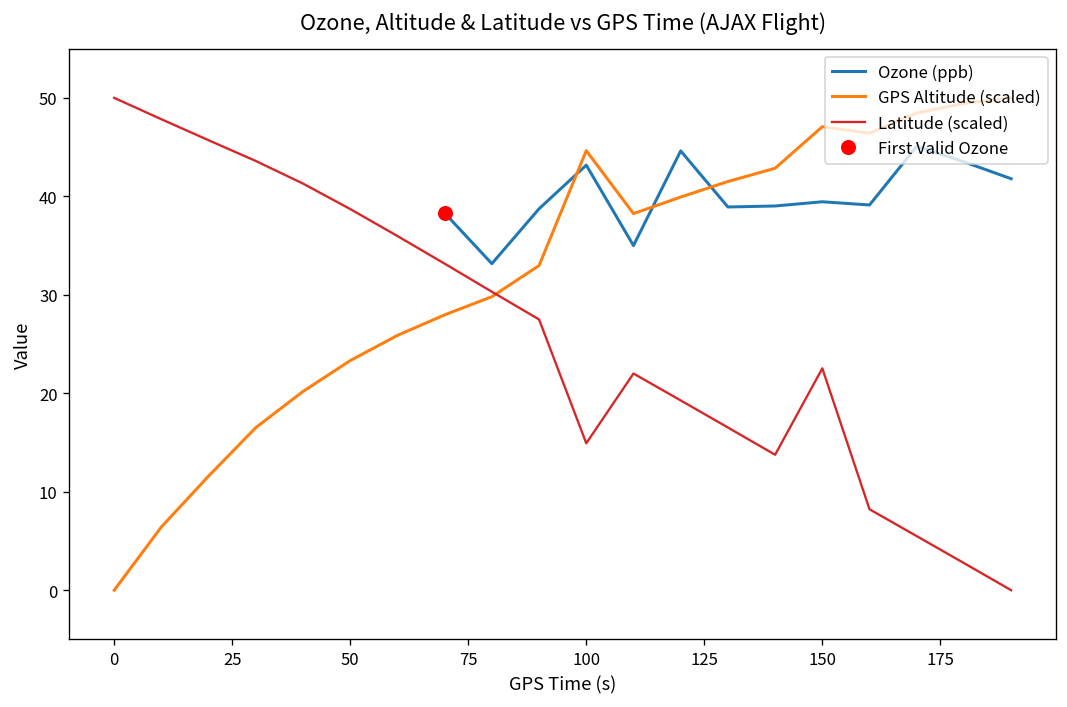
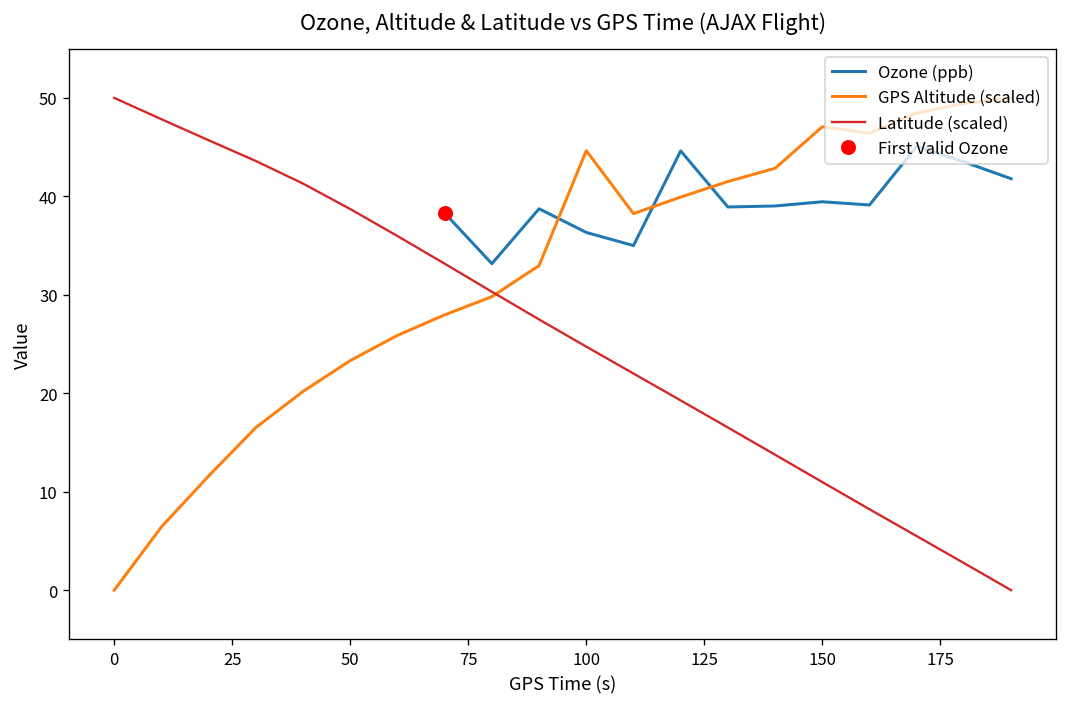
  {
    "Ozone (ppb)": {
-     "100": 43,
+     "100": 36,
      "150": 39
    },
    "GPS Altitude (scaled)": {
      "0": 0,
      "50": 23,
      "100": 45,
      "150": 47
    },
    "Latitude (scaled)": {
      "0": 50,
      "50": 39,
-     "100": 15,
-     "150": 23
+     "100": 25,
+     "150": 11
    }
  }
